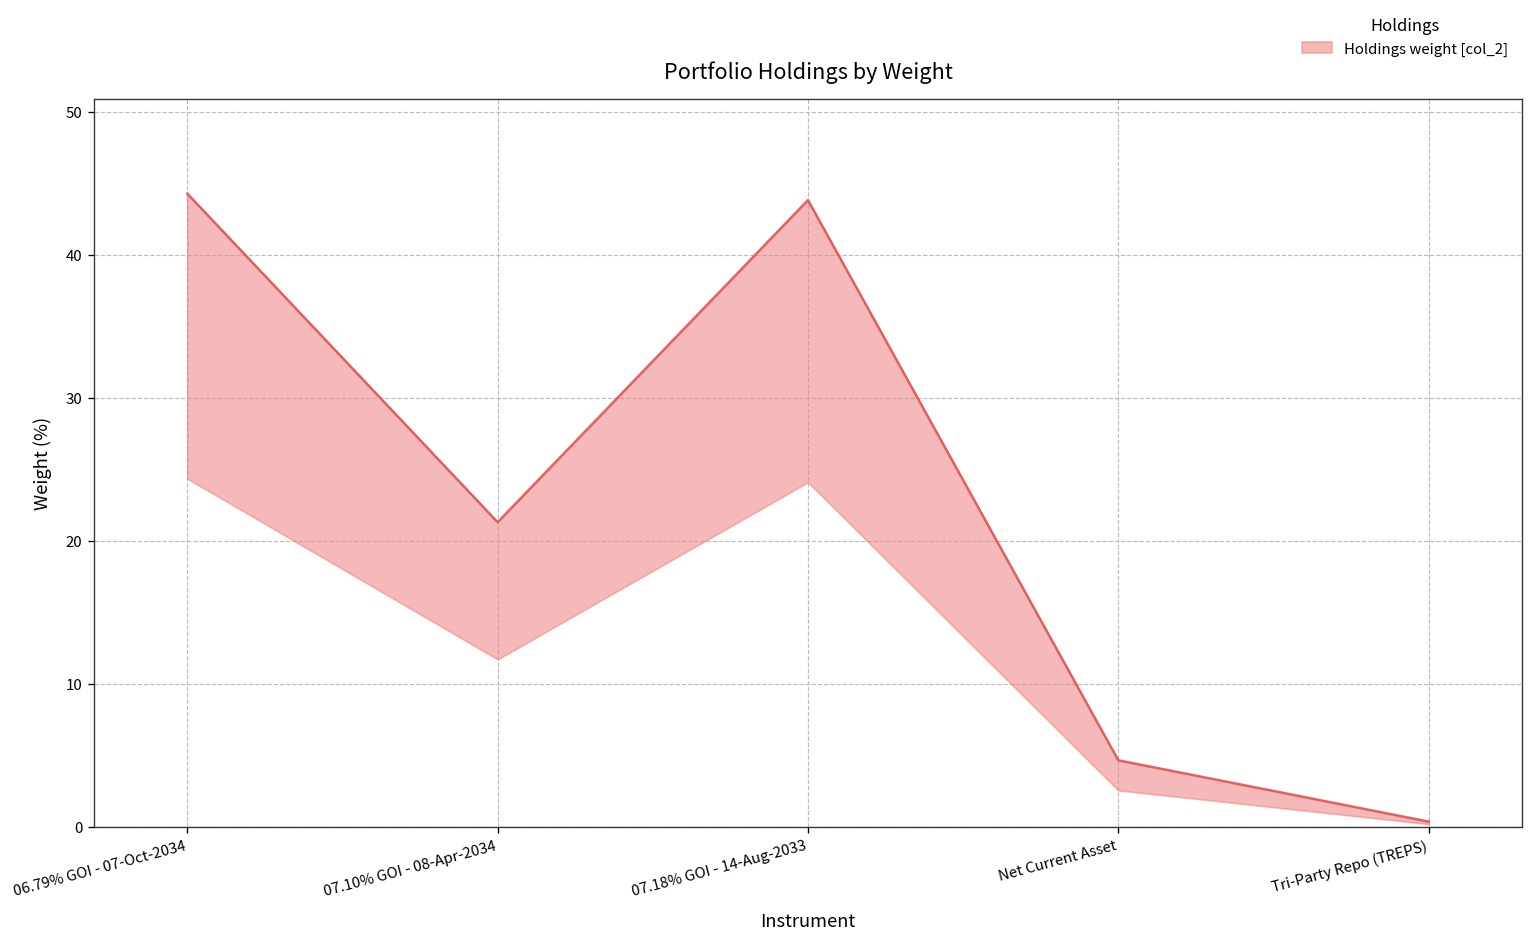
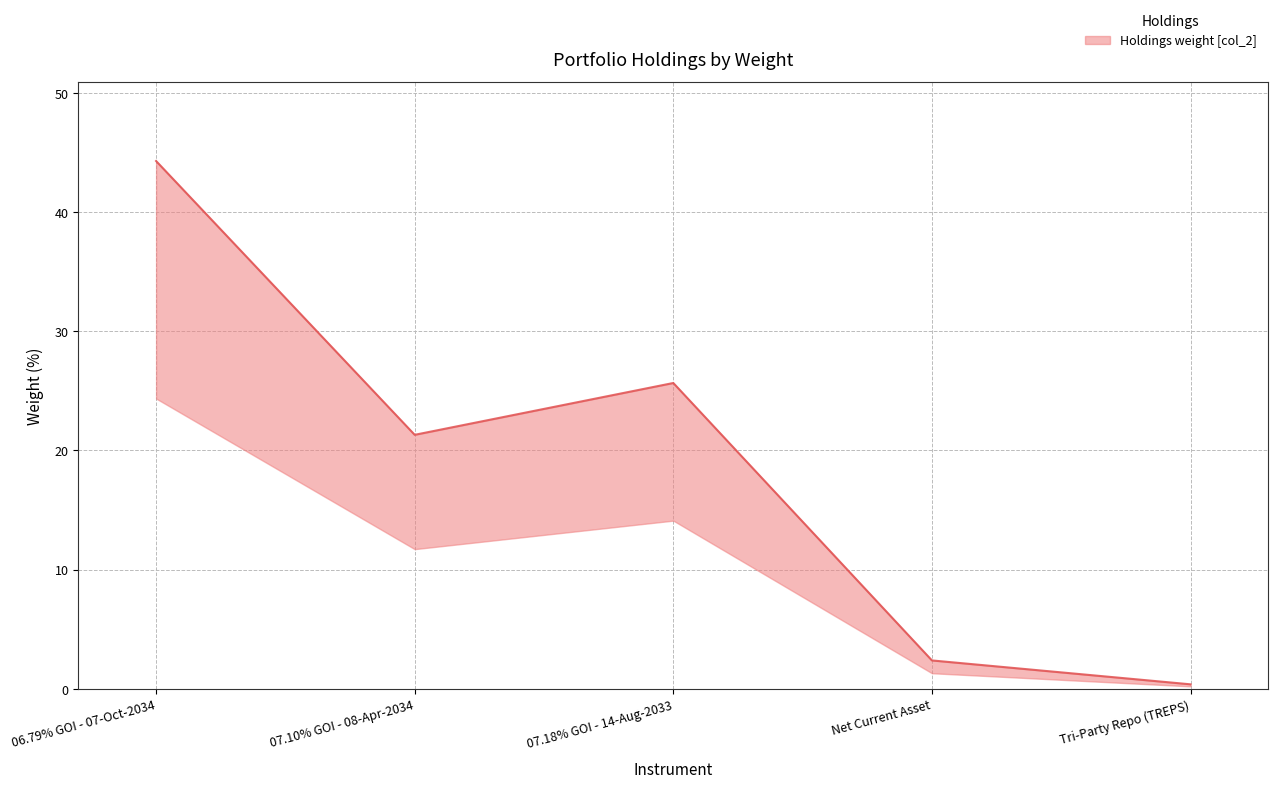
  {
    "06.79% GOI - 07-Oct-2034": 44.3,
    "07.10% GOI - 08-Apr-2034": 21.3,
-   "07.18% GOI - 14-Aug-2033": 43.8,
-   "Net Current Asset": 4.7,
+   "07.18% GOI - 14-Aug-2033": 25.7,
+   "Net Current Asset": 2.4,
    "Tri-Party Repo (TREPS)": 0.4
  }
